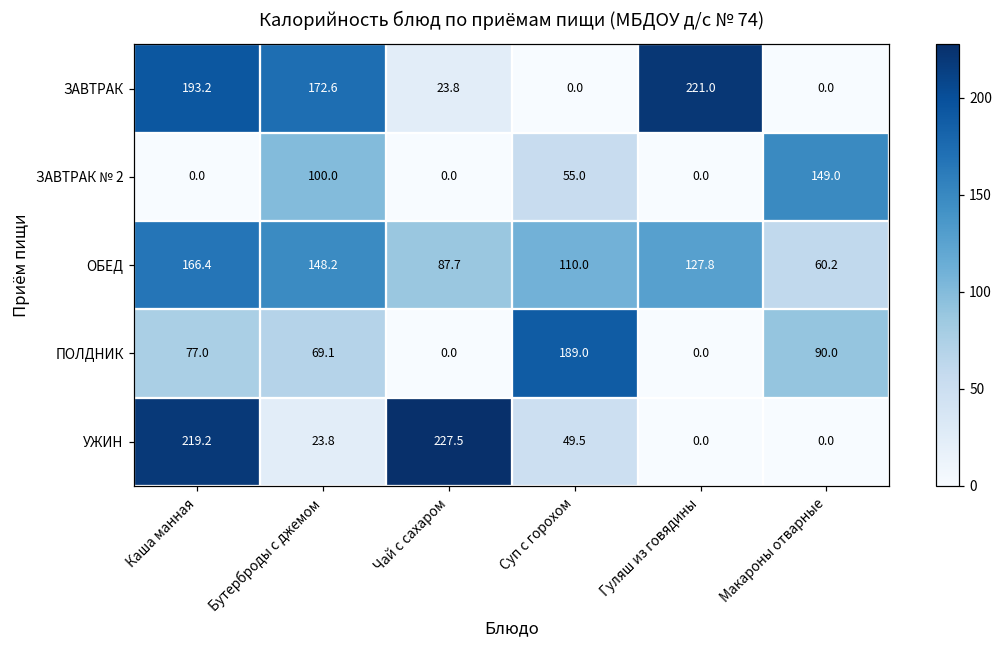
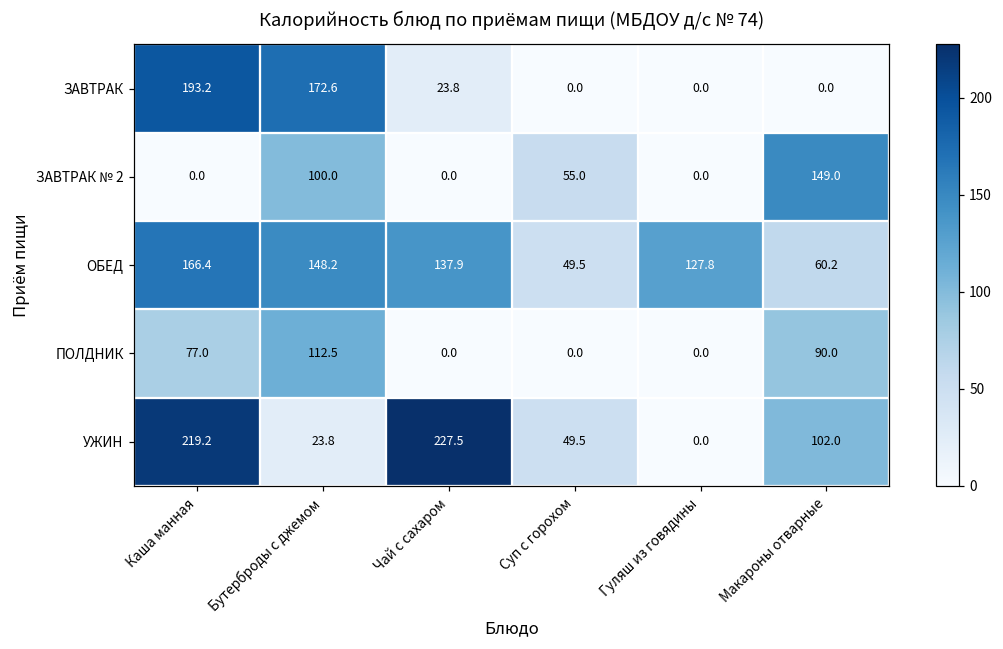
  {
    "ЗАВТРАК": {
      "Каша манная": 193.2,
      "Бутерброды с джемом": 172.6,
      "Чай с сахаром": 23.8,
      "Суп с горохом": 0.0,
-     "Гуляш из говядины": 221.0,
+     "Гуляш из говядины": 0.0,
      "Макароны отварные": 0.0
    },
    "ЗАВТРАК № 2": {
      "Каша манная": 0.0,
      "Бутерброды с джемом": 100.0,
      "Чай с сахаром": 0.0,
      "Суп с горохом": 55.0,
      "Гуляш из говядины": 0.0,
      "Макароны отварные": 149.0
    },
    "ОБЕД": {
      "Каша манная": 166.4,
      "Бутерброды с джемом": 148.2,
-     "Чай с сахаром": 87.7,
-     "Суп с горохом": 110.0,
+     "Чай с сахаром": 137.9,
+     "Суп с горохом": 49.5,
      "Гуляш из говядины": 127.8,
      "Макароны отварные": 60.2
    },
    "ПОЛДНИК": {
      "Каша манная": 77.0,
-     "Бутерброды с джемом": 69.1,
+     "Бутерброды с джемом": 112.5,
      "Чай с сахаром": 0.0,
-     "Суп с горохом": 189.0,
+     "Суп с горохом": 0.0,
      "Гуляш из говядины": 0.0,
      "Макароны отварные": 90.0
    },
    "УЖИН": {
      "Каша манная": 219.2,
      "Бутерброды с джемом": 23.8,
      "Чай с сахаром": 227.5,
      "Суп с горохом": 49.5,
      "Гуляш из говядины": 0.0,
-     "Макароны отварные": 0.0
+     "Макароны отварные": 102.0
    }
  }
